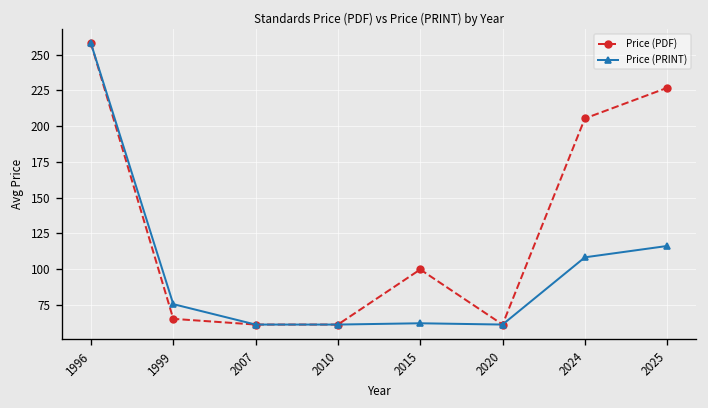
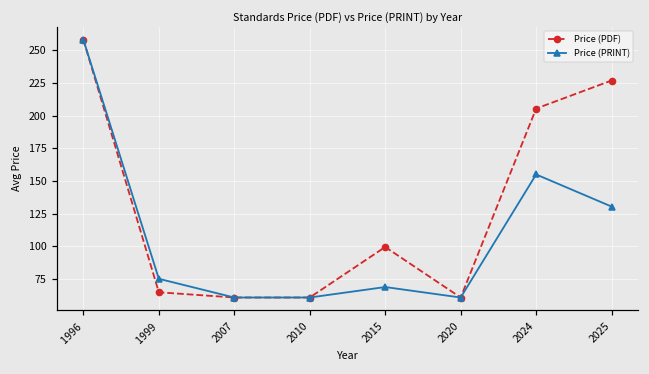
  {
    "Price (PDF)": {
      "1999": 65,
      "2015": 100,
      "2024": 205,
      "2025": 227
    },
    "Price (PRINT)": {
      "1999": 75,
-     "2015": 62,
-     "2024": 108,
-     "2025": 116
+     "2015": 69,
+     "2024": 155,
+     "2025": 130
    }
  }
